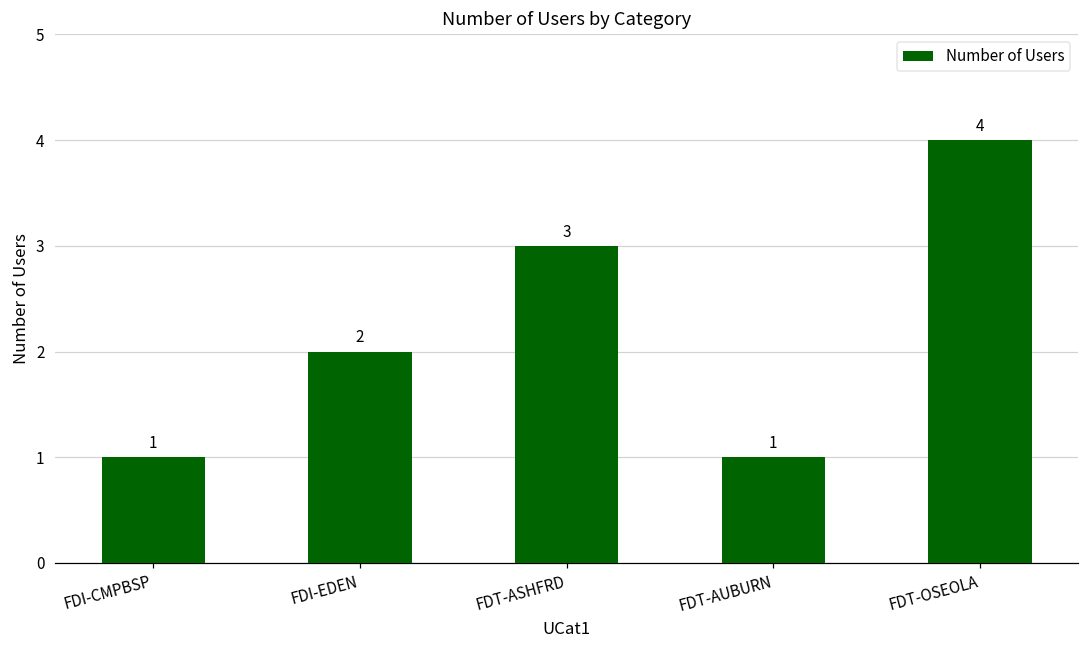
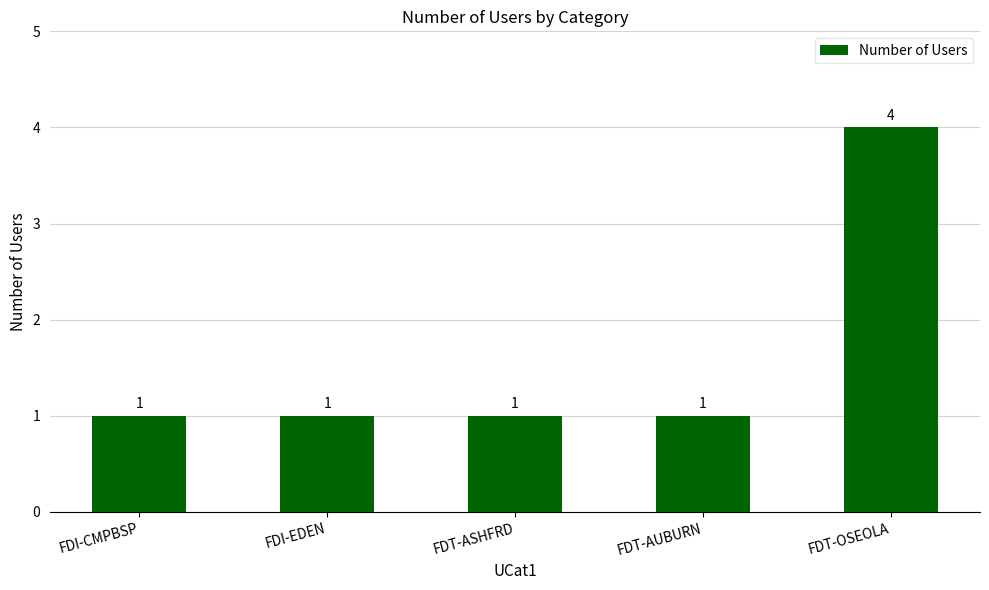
  {
    "FDI-CMPBSP": 1,
-   "FDI-EDEN": 2,
-   "FDT-ASHFRD": 3,
+   "FDI-EDEN": 1,
+   "FDT-ASHFRD": 1,
    "FDT-AUBURN": 1,
    "FDT-OSEOLA": 4
  }
